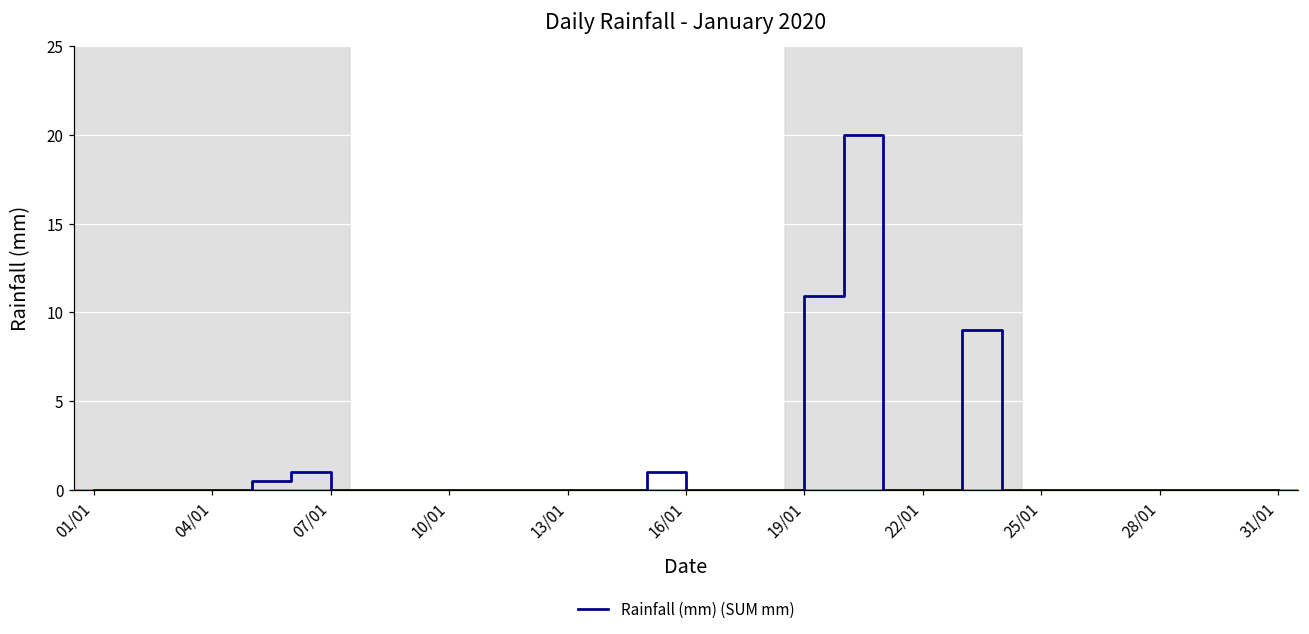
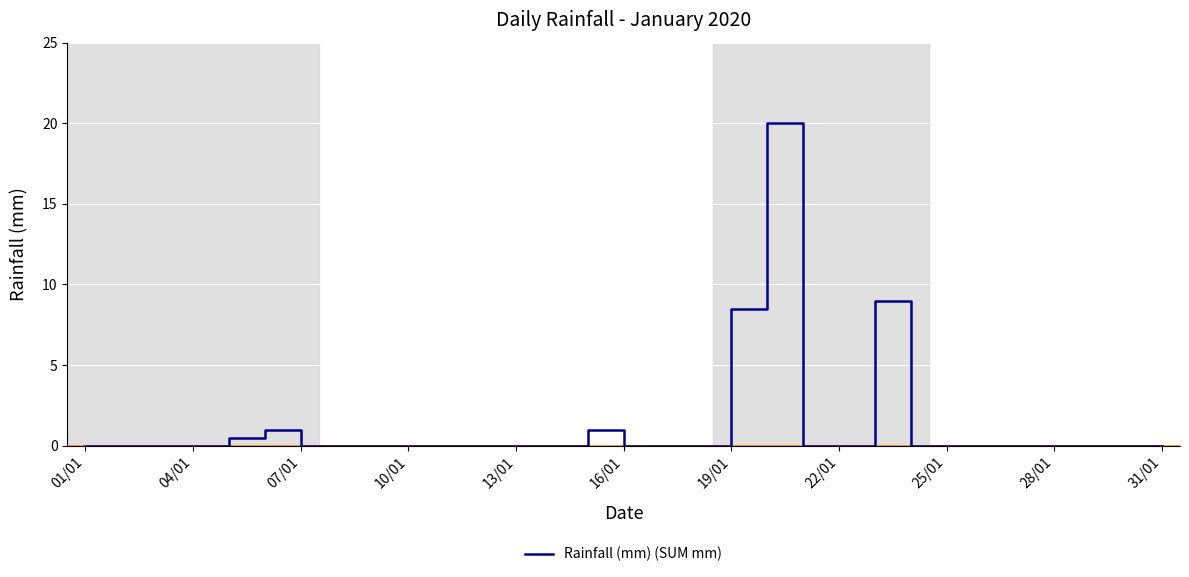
  {
    "01/01": 0.0,
    "04/01": 0.0,
    "07/01": 0.0,
    "10/01": 0.0,
    "13/01": 0.0,
    "16/01": 0.0,
-   "19/01": 10.9,
+   "19/01": 8.5,
    "22/01": 0.0,
    "25/01": 0.0,
    "28/01": 0.0,
    "31/01": 0.0
  }
